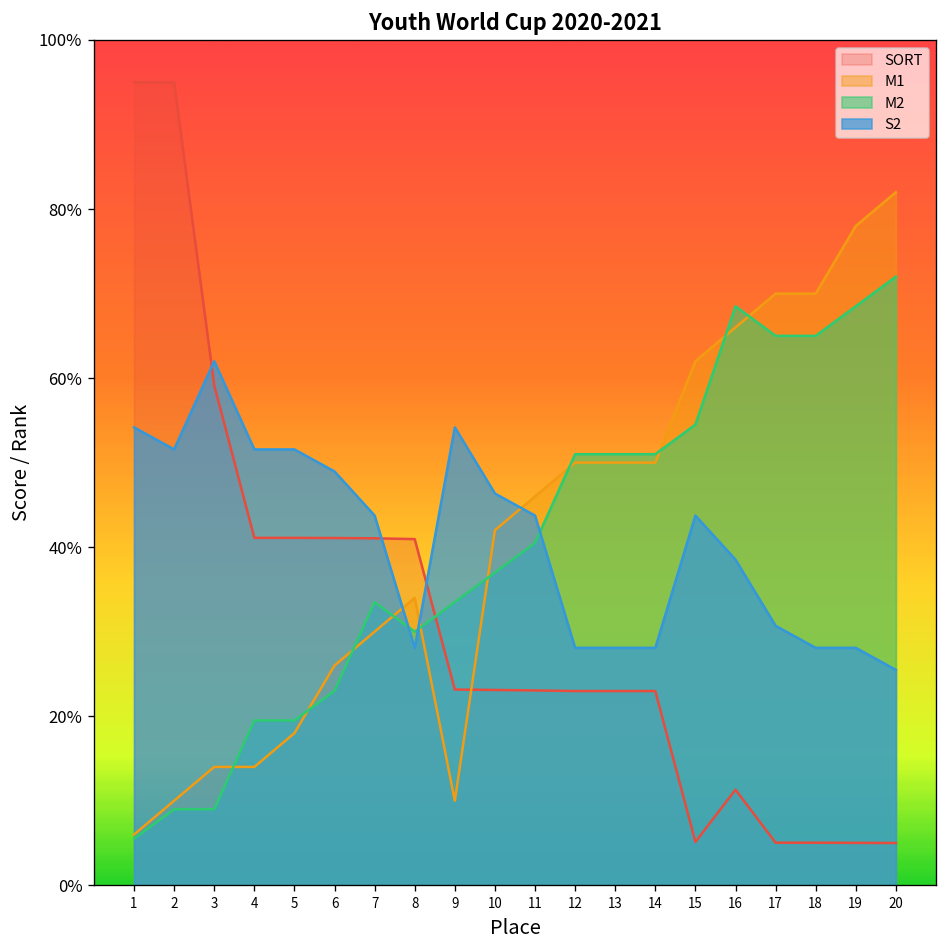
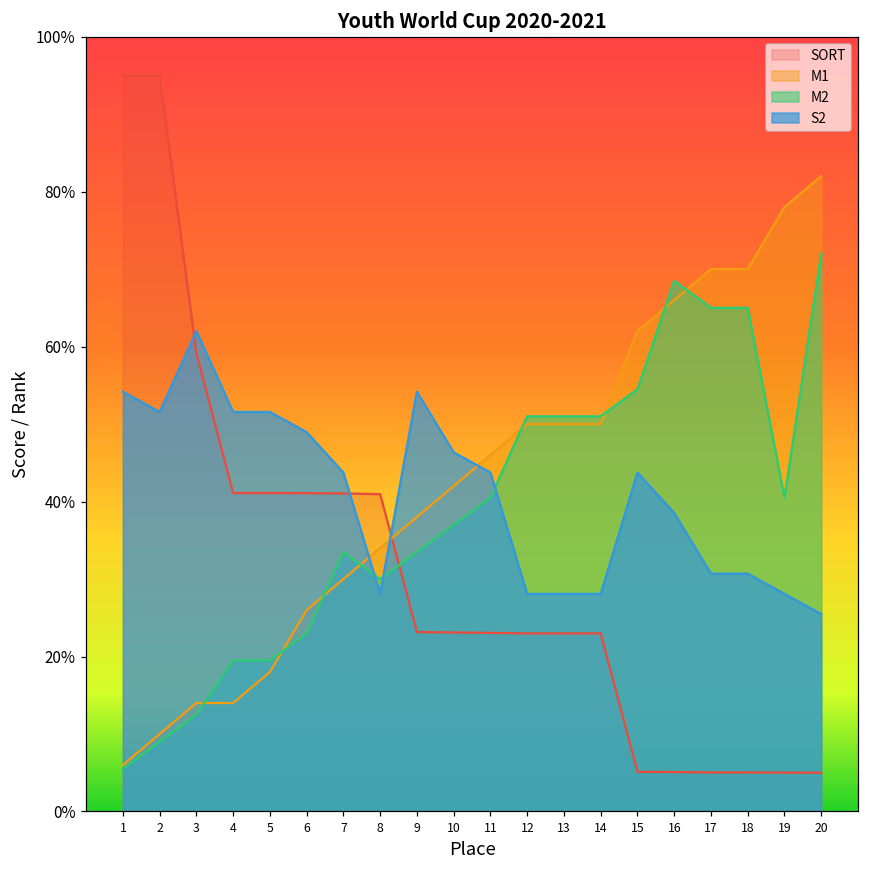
  {
    "SORT": {
      "1": "95%",
      "2": "95%",
      "3": "59%",
      "4": "41%",
      "5": "41%",
      "6": "41%",
      "7": "41%",
      "8": "41%",
      "9": "23%",
      "10": "23%",
      "11": "23%",
      "12": "23%",
      "13": "23%",
      "14": "23%",
      "15": "5%",
-     "16": "11%",
+     "16": "5%",
      "17": "5%",
      "18": "5%",
      "19": "5%",
      "20": "5%"
    },
    "M1": {
      "1": "6%",
      "2": "10%",
      "3": "14%",
      "4": "14%",
      "5": "18%",
      "6": "26%",
      "7": "30%",
      "8": "34%",
-     "9": "10%",
+     "9": "38%",
      "10": "42%",
      "11": "46%",
      "12": "50%",
      "13": "50%",
      "14": "50%",
      "15": "62%",
      "16": "66%",
      "17": "70%",
      "18": "70%",
      "19": "78%",
      "20": "82%"
    },
    "M2": {
      "1": "6%",
      "2": "9%",
-     "3": "9%",
+     "3": "13%",
      "4": "20%",
      "5": "20%",
      "6": "23%",
      "7": "34%",
      "8": "30%",
      "9": "34%",
      "10": "37%",
      "11": "41%",
      "12": "51%",
      "13": "51%",
      "14": "51%",
      "15": "55%",
      "16": "69%",
      "17": "65%",
      "18": "65%",
-     "19": "69%",
+     "19": "41%",
      "20": "72%"
    },
    "S2": {
      "1": "54%",
      "2": "52%",
      "3": "62%",
      "4": "52%",
      "5": "52%",
      "6": "49%",
      "7": "44%",
      "8": "28%",
      "9": "54%",
      "10": "46%",
      "11": "44%",
      "12": "28%",
      "13": "28%",
      "14": "28%",
      "15": "44%",
      "16": "39%",
      "17": "31%",
-     "18": "28%",
+     "18": "31%",
      "19": "28%",
      "20": "25%"
    }
  }
